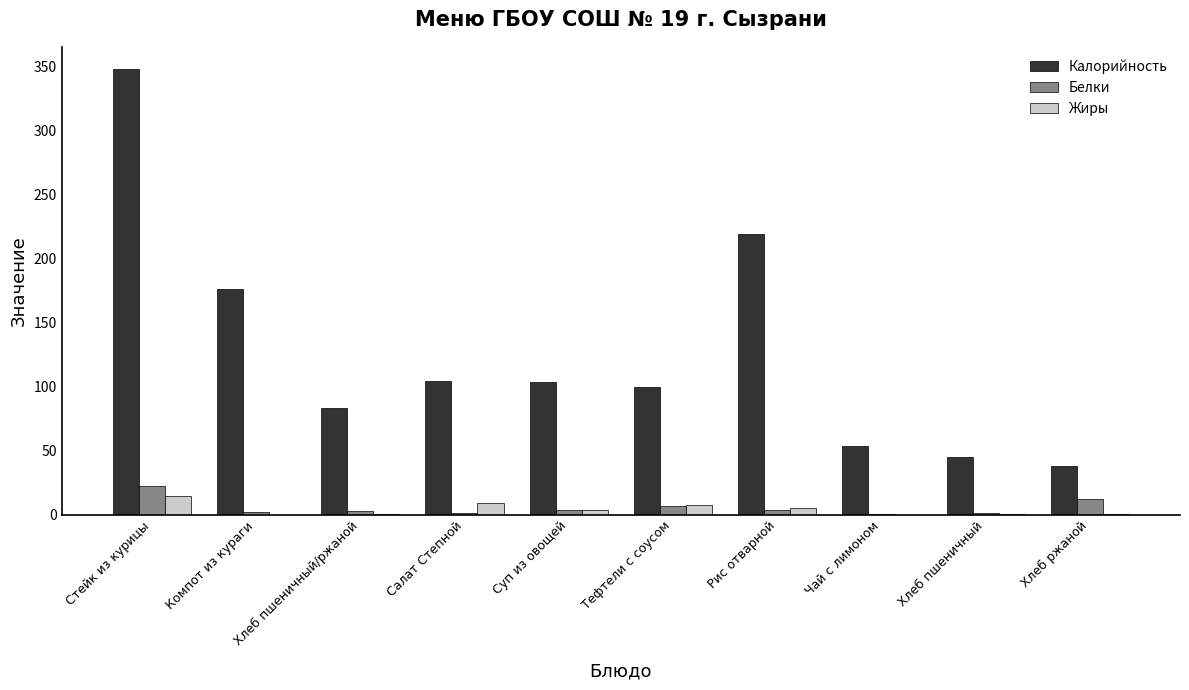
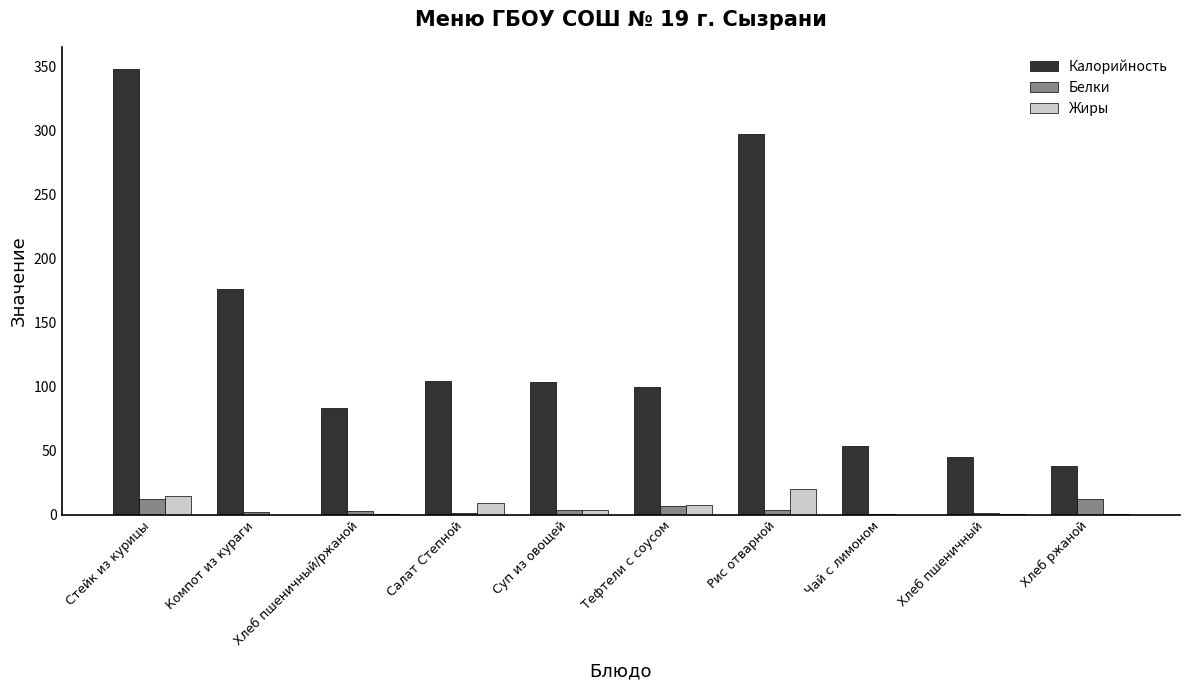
  {
    "Калорийность": {
      "Стейк из курицы": 348,
      "Компот из кураги": 176,
      "Хлеб пшеничный/ржаной": 83,
      "Салат Степной": 104,
      "Суп из овощей": 104,
      "Тефтели с соусом": 99,
-     "Рис отварной": 219,
+     "Рис отварной": 297,
      "Чай с лимоном": 54,
      "Хлеб пшеничный": 45,
      "Хлеб ржаной": 38
    },
    "Белки": {
-     "Стейк из курицы": 23,
+     "Стейк из курицы": 12,
      "Хлеб пшеничный/ржаной": 3,
      "Суп из овощей": 4,
      "Тефтели с соусом": 7,
      "Рис отварной": 4,
      "Хлеб ржаной": 12
    },
    "Жиры": {
      "Стейк из курицы": 15,
      "Компот из кураги": 0,
      "Салат Степной": 9,
      "Суп из овощей": 4,
      "Тефтели с соусом": 7,
-     "Рис отварной": 5
+     "Рис отварной": 20
    }
  }
